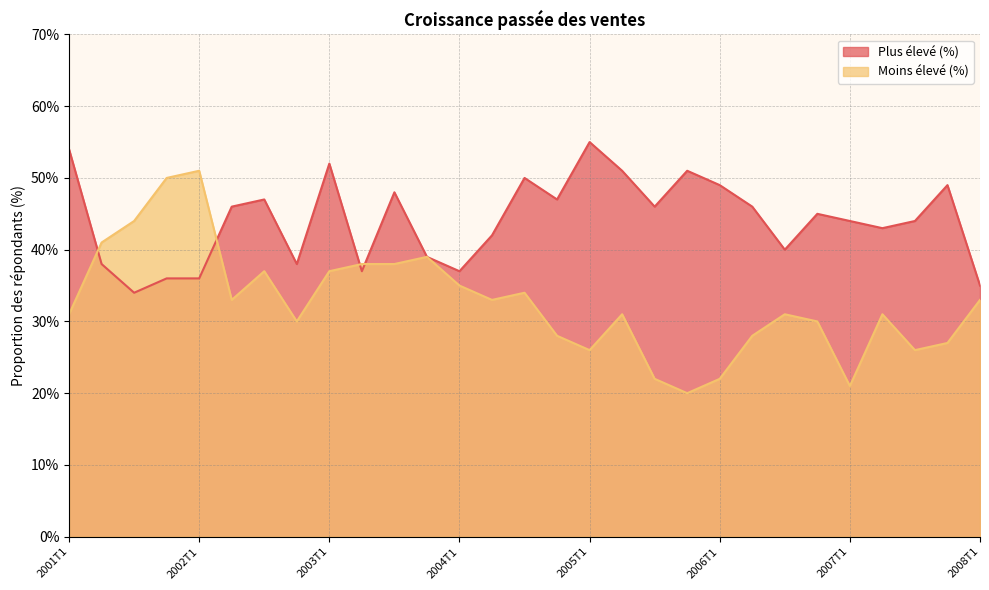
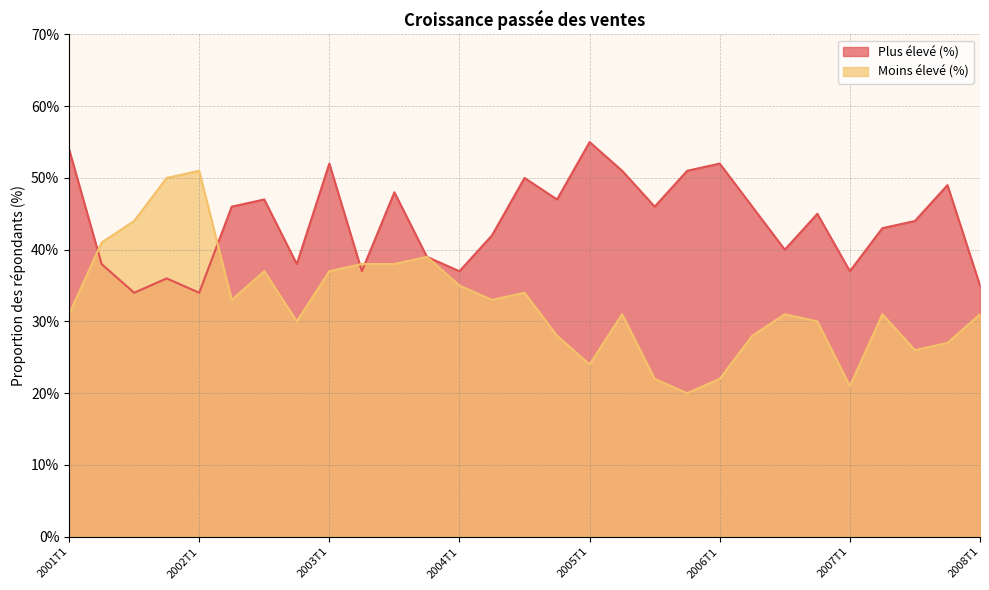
  {
    "Plus élevé (%)": {
      "2001T1": "54%",
-     "2002T1": "36%",
+     "2002T1": "34%",
      "2003T1": "52%",
      "2004T1": "37%",
      "2005T1": "55%",
-     "2006T1": "49%",
-     "2007T1": "44%",
+     "2006T1": "52%",
+     "2007T1": "37%",
      "2008T1": "35%"
    },
    "Moins élevé (%)": {
      "2001T1": "31%",
      "2002T1": "51%",
      "2003T1": "37%",
      "2004T1": "35%",
-     "2005T1": "26%",
+     "2005T1": "24%",
      "2006T1": "22%",
      "2007T1": "21%",
-     "2008T1": "33%"
+     "2008T1": "31%"
    }
  }
